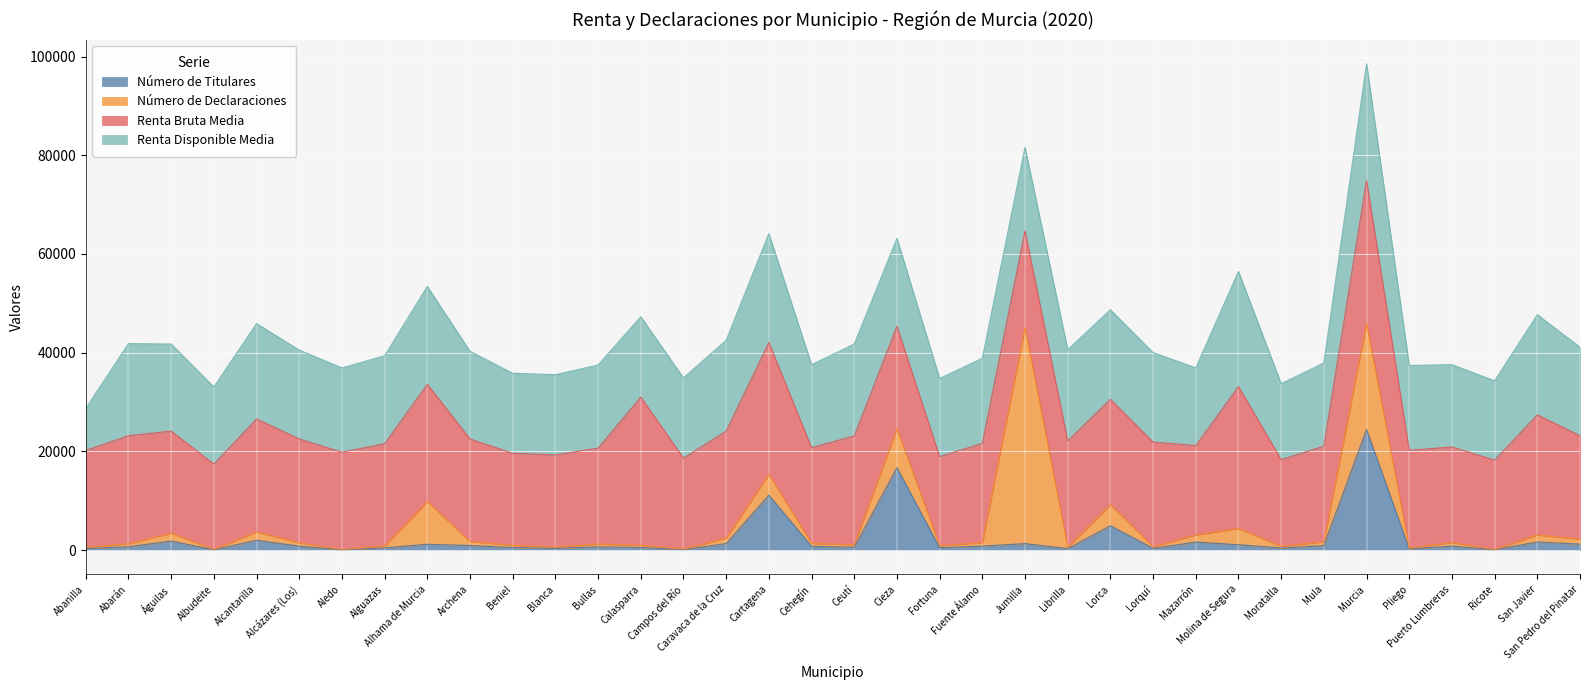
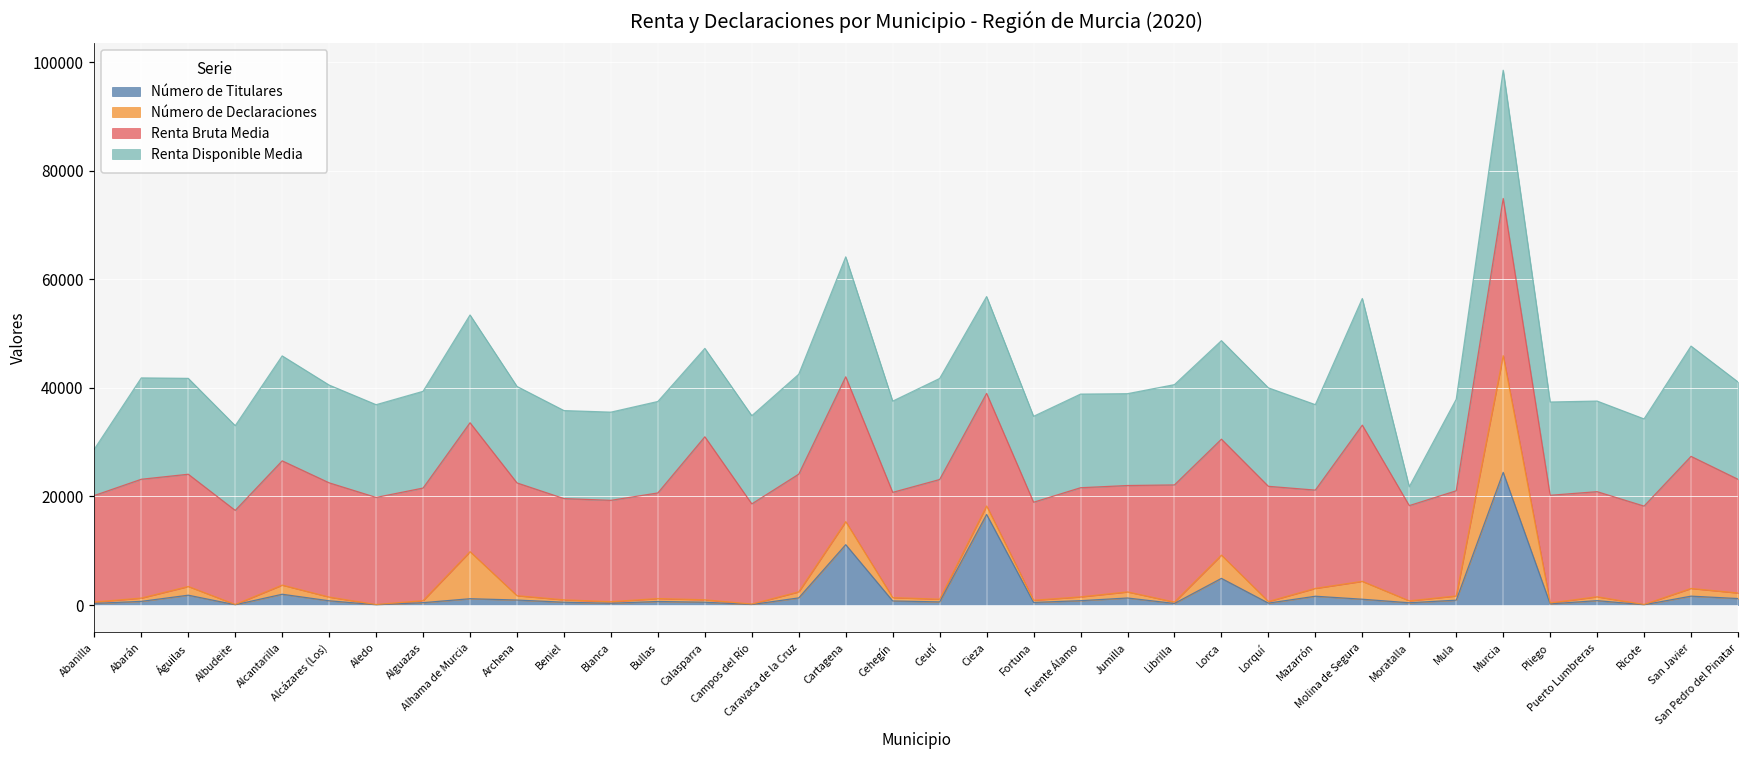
  {
    "Número de Titulares": {
      "Abarán": 1000,
      "Águilas": 2000,
      "Alcantarilla": 2000,
      "Alcázares (Los)": 1000,
      "Alhama de Murcia": 1000,
      "Archena": 1000,
      "Bullas": 1000,
      "Caravaca de la Cruz": 1000,
      "Cartagena": 11000,
      "Cehegín": 1000,
      "Cieza": 17000,
      "Fuente Álamo": 1000,
      "Jumilla": 1000,
      "Lorca": 5000,
      "Mazarrón": 2000,
      "Molina de Segura": 1000,
      "Mula": 1000,
      "Murcia": 24000,
      "Puerto Lumbreras": 1000,
      "San Javier": 2000,
      "San Pedro del Pinatar": 1000
    },
    "Número de Declaraciones": {
      "Abarán": 1000,
      "Águilas": 2000,
      "Alcantarilla": 2000,
      "Alcázares (Los)": 1000,
      "Alhama de Murcia": 9000,
      "Archena": 1000,
      "Bullas": 1000,
      "Caravaca de la Cruz": 1000,
      "Cartagena": 4000,
      "Cehegín": 1000,
-     "Cieza": 8000,
+     "Cieza": 2000,
      "Fuente Álamo": 1000,
-     "Jumilla": 44000,
+     "Jumilla": 1000,
      "Lorca": 4000,
      "Mazarrón": 1000,
      "Molina de Segura": 3000,
      "Mula": 1000,
      "Murcia": 22000,
      "Puerto Lumbreras": 1000,
      "San Javier": 1000,
      "San Pedro del Pinatar": 1000
    },
    "Renta Bruta Media": {
      "Abanilla": 20000,
      "Abarán": 22000,
      "Águilas": 21000,
      "Albudeite": 17000,
      "Alcantarilla": 23000,
      "Alcázares (Los)": 21000,
      "Aledo": 20000,
      "Alguazas": 21000,
      "Alhama de Murcia": 24000,
      "Archena": 21000,
      "Beniel": 19000,
      "Blanca": 19000,
      "Bullas": 19000,
      "Calasparra": 30000,
      "Campos del Río": 18000,
      "Caravaca de la Cruz": 22000,
      "Cartagena": 27000,
      "Cehegín": 19000,
      "Ceutí": 22000,
      "Cieza": 21000,
      "Fortuna": 18000,
      "Fuente Álamo": 20000,
      "Jumilla": 20000,
      "Librilla": 22000,
      "Lorca": 21000,
      "Lorquí": 21000,
      "Mazarrón": 18000,
      "Molina de Segura": 29000,
      "Moratalla": 18000,
      "Mula": 19000,
      "Murcia": 29000,
      "Pliego": 20000,
      "Puerto Lumbreras": 19000,
      "Ricote": 18000,
      "San Javier": 24000,
      "San Pedro del Pinatar": 21000
    },
    "Renta Disponible Media": {
      "Abanilla": 9000,
      "Abarán": 19000,
      "Águilas": 18000,
      "Albudeite": 16000,
      "Alcantarilla": 19000,
      "Alcázares (Los)": 18000,
      "Aledo": 17000,
      "Alguazas": 18000,
      "Alhama de Murcia": 20000,
      "Archena": 18000,
      "Beniel": 16000,
      "Blanca": 16000,
      "Bullas": 17000,
      "Calasparra": 16000,
      "Campos del Río": 16000,
      "Caravaca de la Cruz": 18000,
      "Cartagena": 22000,
      "Cehegín": 17000,
      "Ceutí": 19000,
      "Cieza": 18000,
      "Fortuna": 16000,
      "Fuente Álamo": 17000,
      "Jumilla": 17000,
      "Librilla": 18000,
      "Lorca": 18000,
      "Lorquí": 18000,
      "Mazarrón": 16000,
      "Molina de Segura": 23000,
-     "Moratalla": 15000,
+     "Moratalla": 3000,
      "Mula": 17000,
      "Murcia": 24000,
      "Pliego": 17000,
      "Puerto Lumbreras": 17000,
      "Ricote": 16000,
      "San Javier": 20000,
      "San Pedro del Pinatar": 18000
    }
  }
